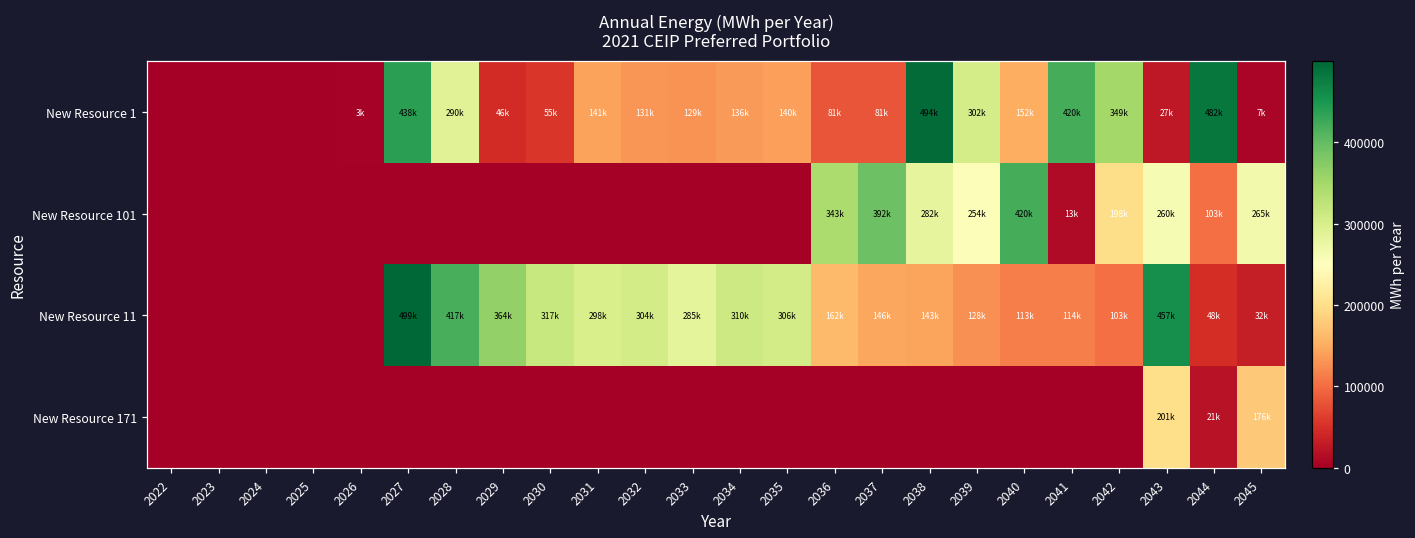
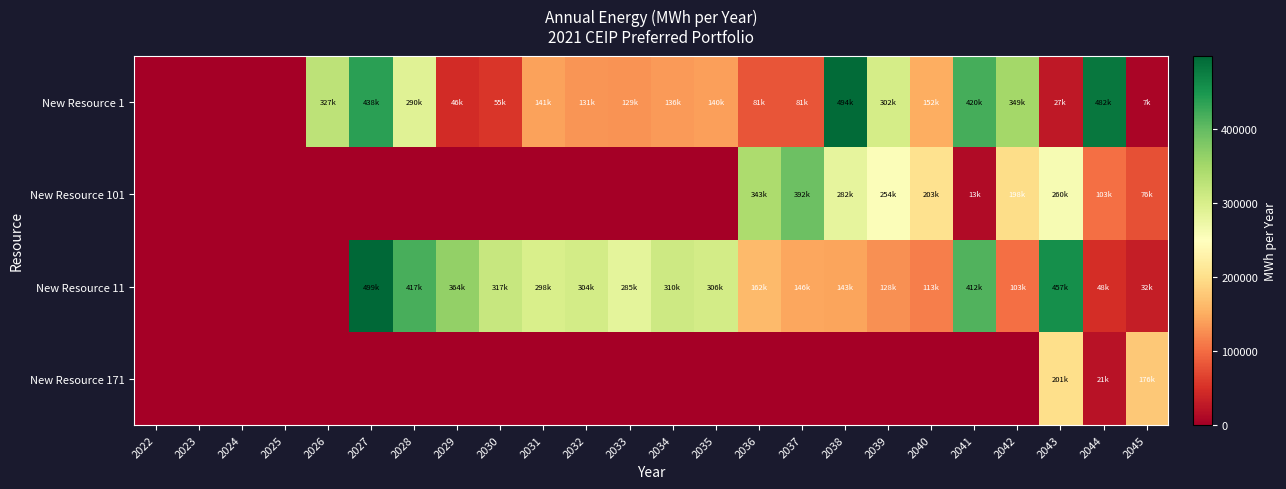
  {
    "New Resource 1": {
-     "2026": "3k",
+     "2026": "327k",
      "2027": "438k",
      "2028": "290k",
      "2029": "46k",
      "2030": "55k",
      "2031": "141k",
      "2032": "131k",
      "2033": "129k",
      "2034": "136k",
      "2035": "140k",
      "2036": "81k",
      "2037": "81k",
      "2038": "494k",
      "2039": "302k",
      "2040": "152k",
      "2041": "420k",
      "2042": "349k",
      "2043": "27k",
      "2044": "482k",
      "2045": "7k"
    },
    "New Resource 101": {
      "2036": "343k",
      "2037": "392k",
      "2038": "282k",
      "2039": "254k",
-     "2040": "420k",
+     "2040": "203k",
      "2041": "13k",
      "2042": "198k",
      "2043": "260k",
      "2044": "103k",
-     "2045": "265k"
+     "2045": "76k"
    },
    "New Resource 11": {
      "2027": "499k",
      "2028": "417k",
      "2029": "364k",
      "2030": "317k",
      "2031": "298k",
      "2032": "304k",
      "2033": "285k",
      "2034": "310k",
      "2035": "306k",
      "2036": "162k",
      "2037": "146k",
      "2038": "143k",
      "2039": "128k",
      "2040": "113k",
-     "2041": "114k",
+     "2041": "412k",
      "2042": "103k",
      "2043": "457k",
      "2044": "48k",
      "2045": "32k"
    },
    "New Resource 171": {
      "2043": "201k",
      "2044": "21k",
      "2045": "176k"
    }
  }
